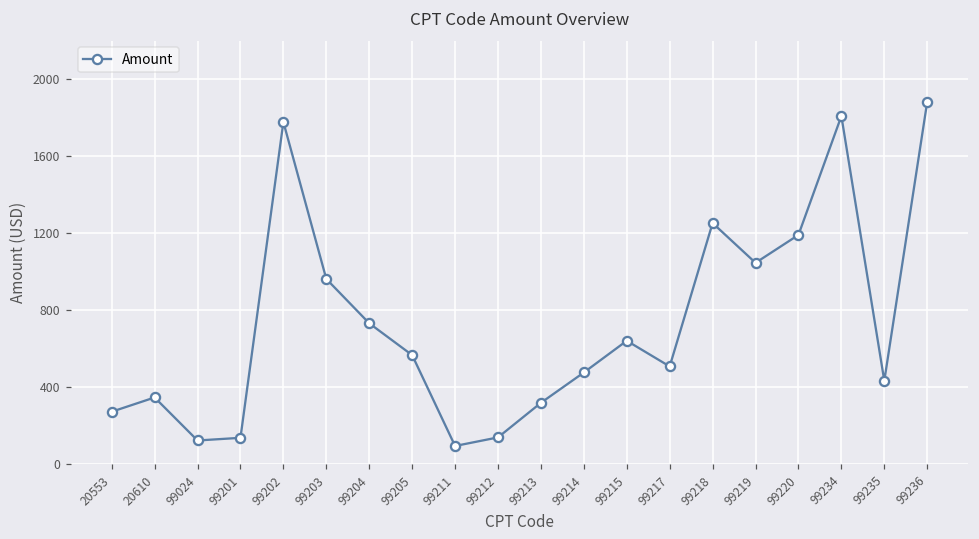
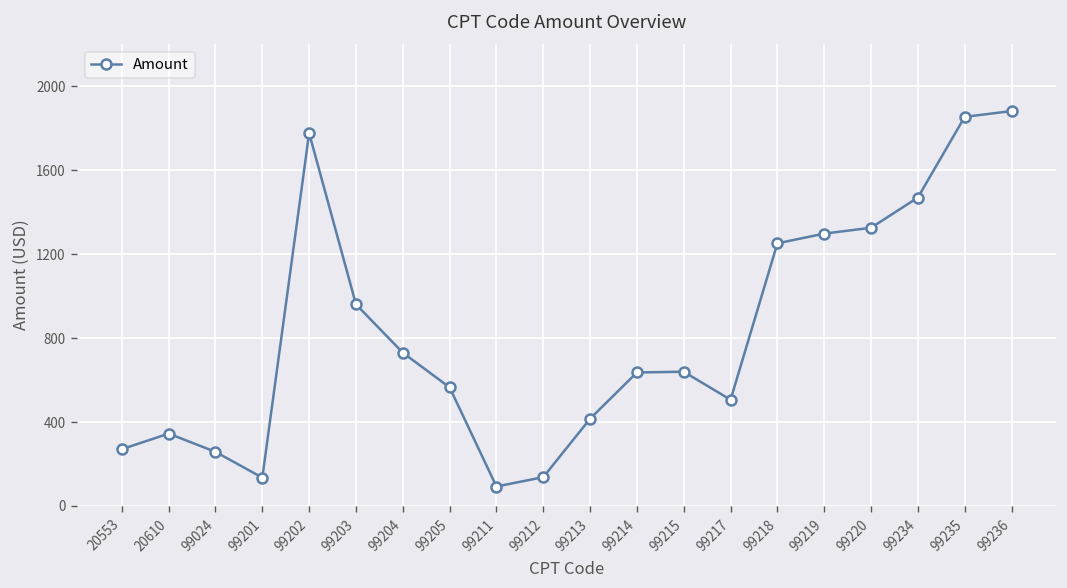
  {
    "20553": 270,
    "20610": 340,
-   "99024": 120,
+   "99024": 260,
    "99201": 140,
    "99202": 1780,
    "99203": 960,
    "99204": 730,
    "99205": 570,
    "99211": 90,
    "99212": 140,
-   "99213": 320,
-   "99214": 470,
+   "99213": 420,
+   "99214": 640,
    "99215": 640,
    "99217": 510,
    "99218": 1250,
-   "99219": 1040,
-   "99220": 1190,
-   "99234": 1810,
-   "99235": 430,
+   "99219": 1300,
+   "99220": 1330,
+   "99234": 1470,
+   "99235": 1850,
    "99236": 1880
  }
